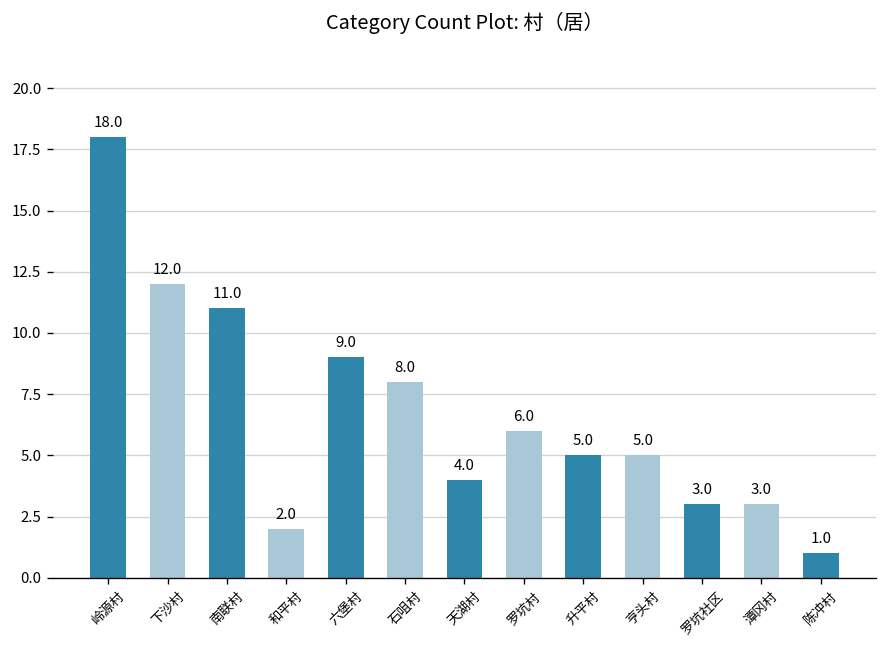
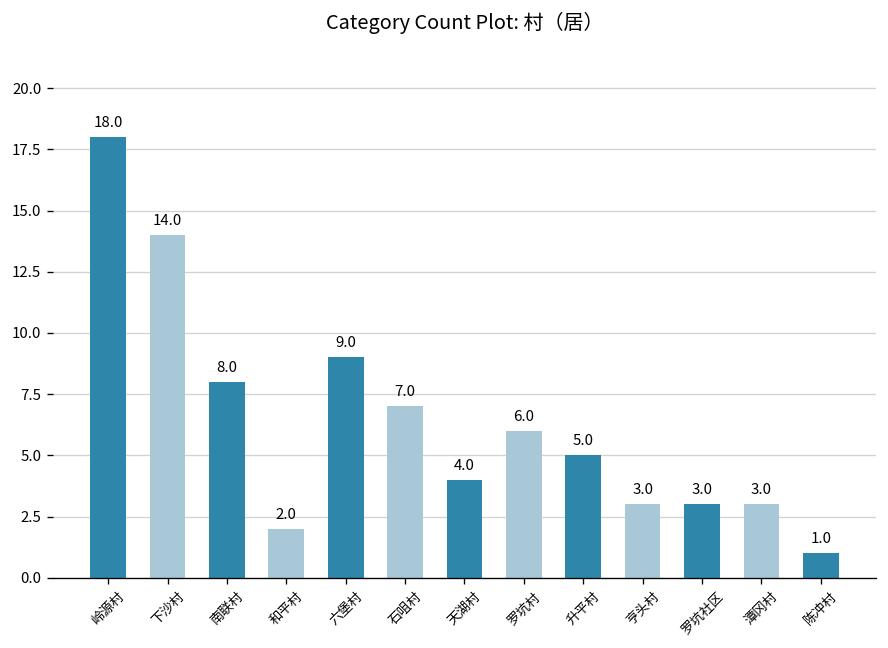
  {
    "岭源村": 18.0,
-   "下沙村": 12.0,
-   "南联村": 11.0,
+   "下沙村": 14.0,
+   "南联村": 8.0,
    "和平村": 2.0,
    "六堡村": 9.0,
-   "石咀村": 8.0,
+   "石咀村": 7.0,
    "天湖村": 4.0,
    "罗坑村": 6.0,
    "升平村": 5.0,
-   "亨头村": 5.0,
+   "亨头村": 3.0,
    "罗坑社区": 3.0,
    "潭冈村": 3.0,
    "陈冲村": 1.0
  }
